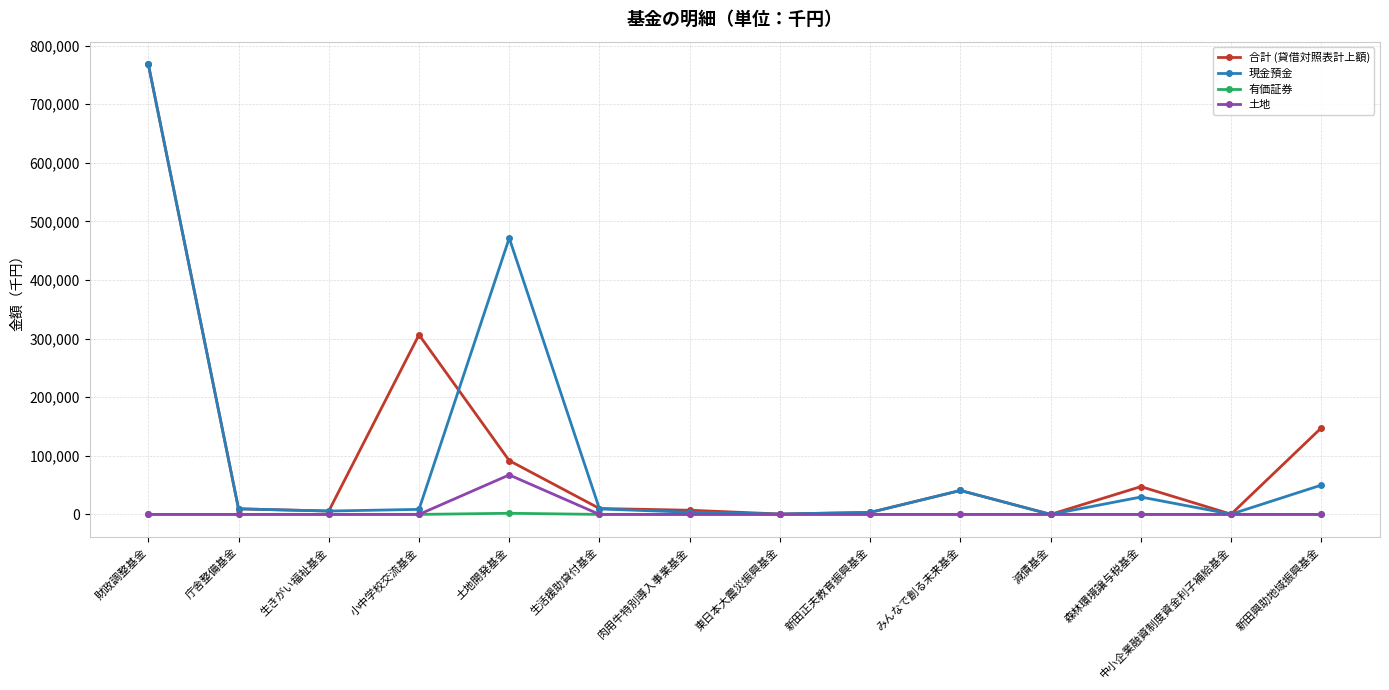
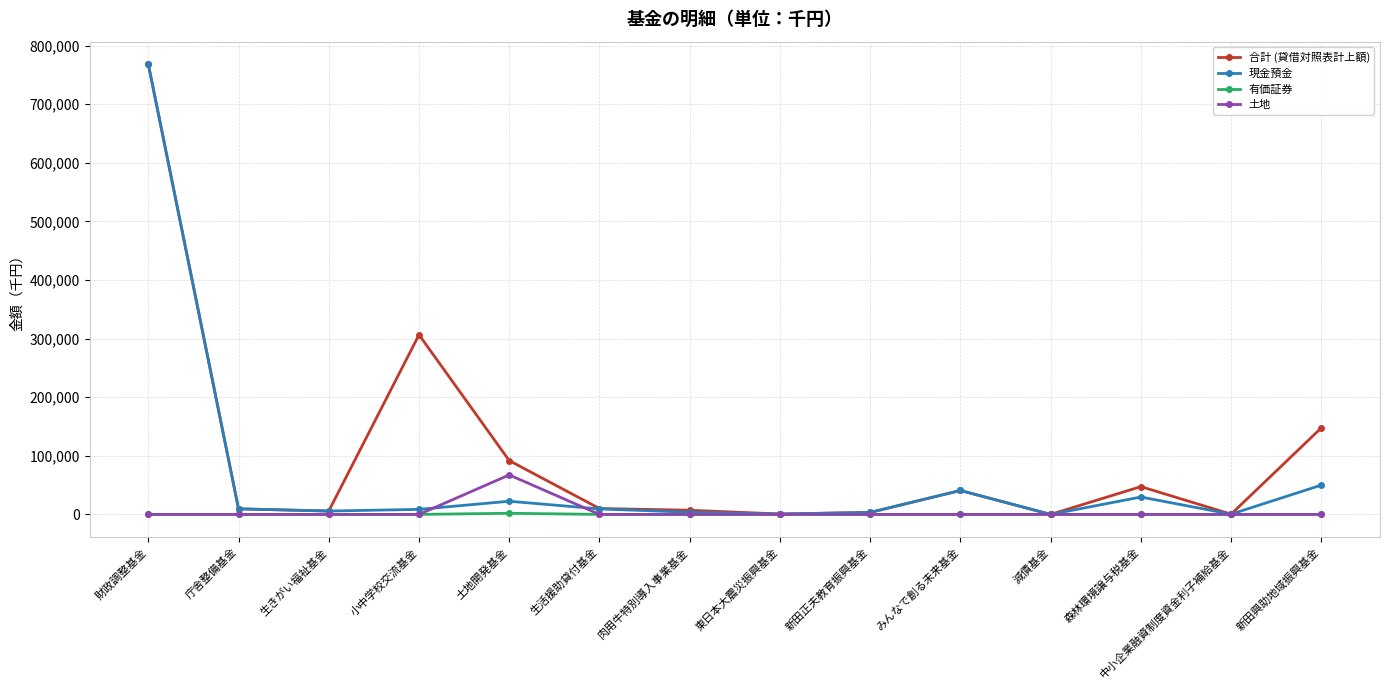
  {
    "合計 (貸借対照表計上額)": {
      "小中学校交流基金": "310,000",
      "土地開発基金": "90,000",
      "森林環境譲与税基金": "50,000",
      "新田興助地域振興基金": "150,000"
    },
    "現金預金": {
      "小中学校交流基金": "10,000",
-     "土地開発基金": "470,000",
+     "土地開発基金": "20,000",
      "森林環境譲与税基金": "30,000",
      "新田興助地域振興基金": "50,000"
    },
    "有価証券": {
      "土地開発基金": "0"
    },
    "土地": {
      "土地開発基金": "70,000"
    }
  }
